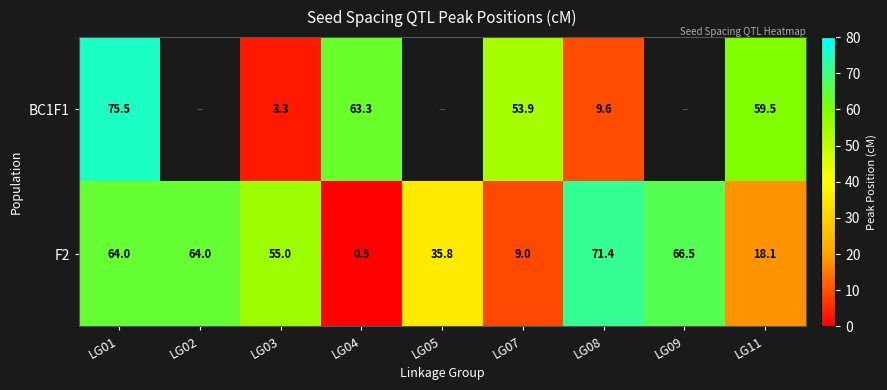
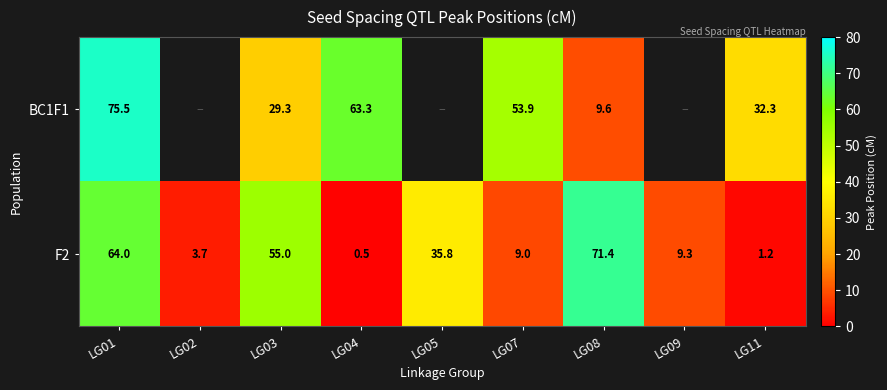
  {
    "BC1F1": {
      "LG01": 75.5,
-     "LG03": 3.3,
+     "LG03": 29.3,
      "LG04": 63.3,
      "LG07": 53.9,
      "LG08": 9.6,
-     "LG11": 59.5
+     "LG11": 32.3
    },
    "F2": {
      "LG01": 64.0,
-     "LG02": 64.0,
+     "LG02": 3.7,
      "LG03": 55.0,
      "LG04": 0.5,
      "LG05": 35.8,
      "LG07": 9.0,
      "LG08": 71.4,
-     "LG09": 66.5,
-     "LG11": 18.1
+     "LG09": 9.3,
+     "LG11": 1.2
    }
  }
